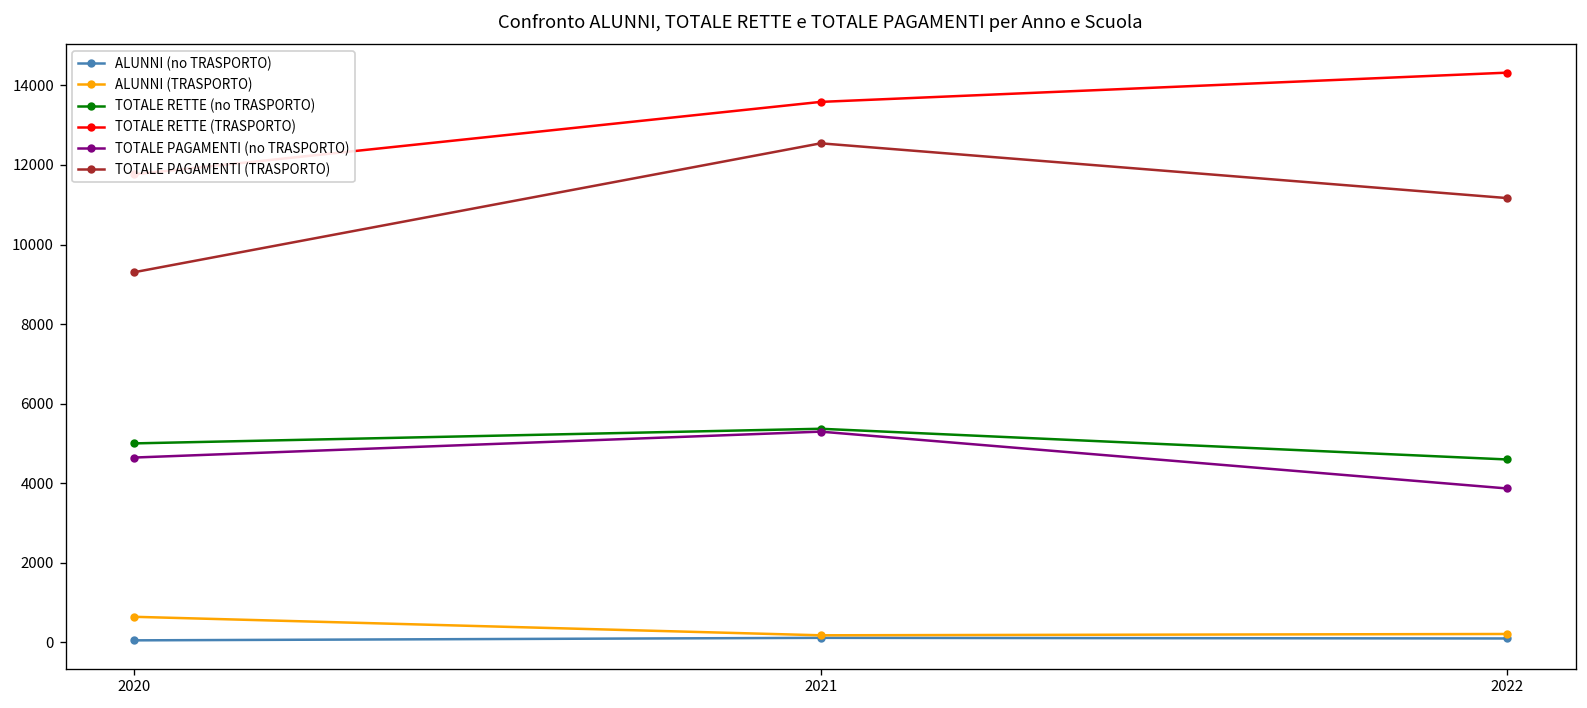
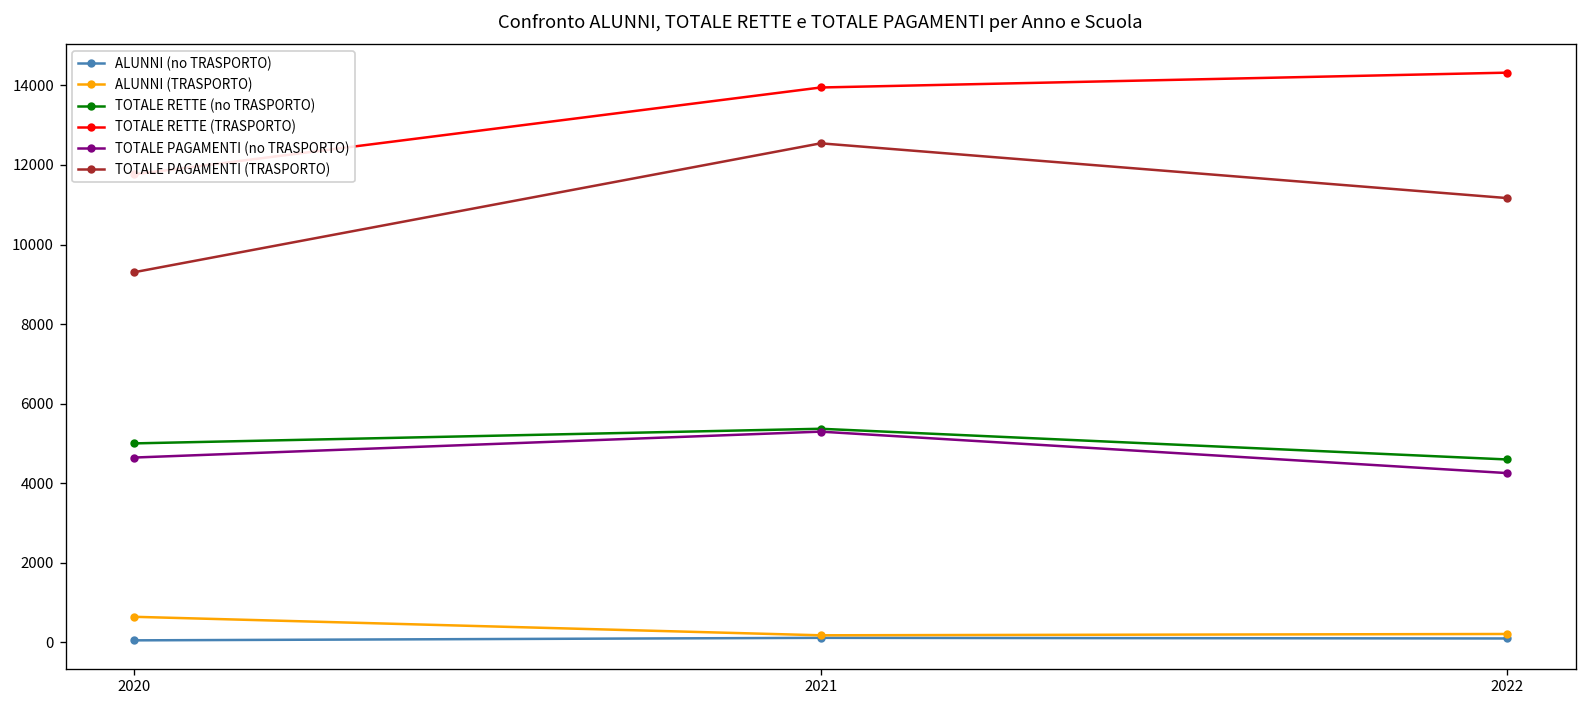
  {
    "ALUNNI (no TRASPORTO)": {
      "2020": 100,
      "2022": 100
    },
    "ALUNNI (TRASPORTO)": {
      "2020": 600,
      "2022": 200
    },
    "TOTALE RETTE (no TRASPORTO)": {
      "2020": 5000,
      "2022": 4600
    },
    "TOTALE RETTE (TRASPORTO)": {
      "2020": 11800,
-     "2021": 13600,
+     "2021": 13900,
      "2022": 14300
    },
    "TOTALE PAGAMENTI (no TRASPORTO)": {
      "2020": 4600,
-     "2022": 3900
+     "2022": 4300
    },
    "TOTALE PAGAMENTI (TRASPORTO)": {
      "2020": 9300,
      "2021": 12500,
      "2022": 11200
    }
  }
